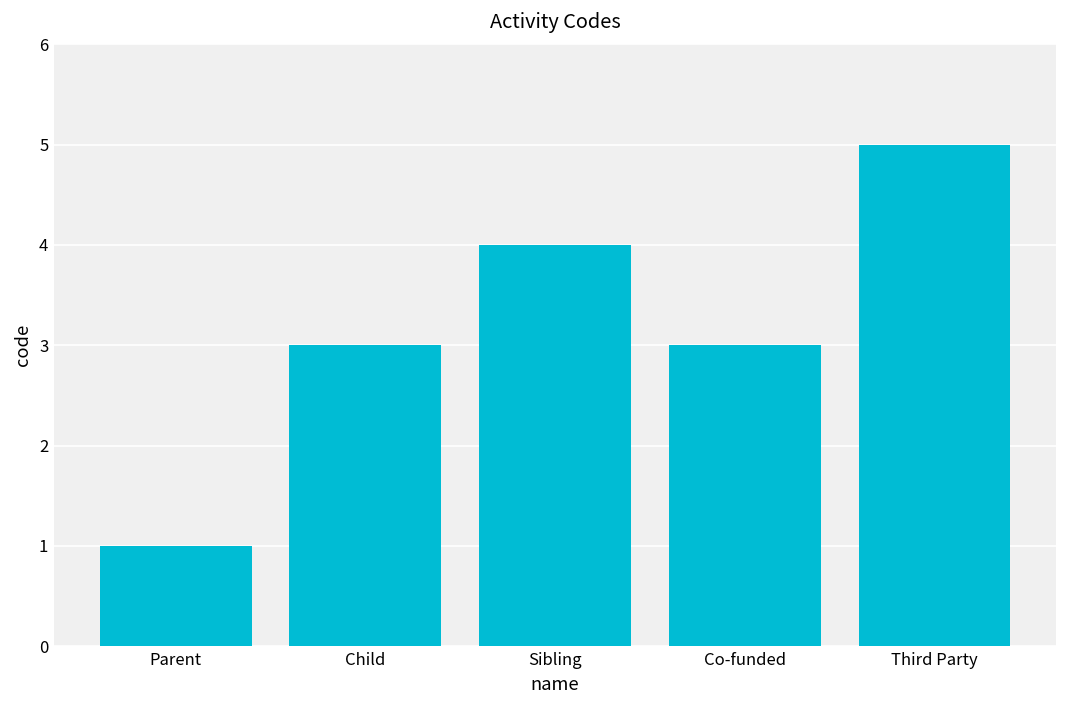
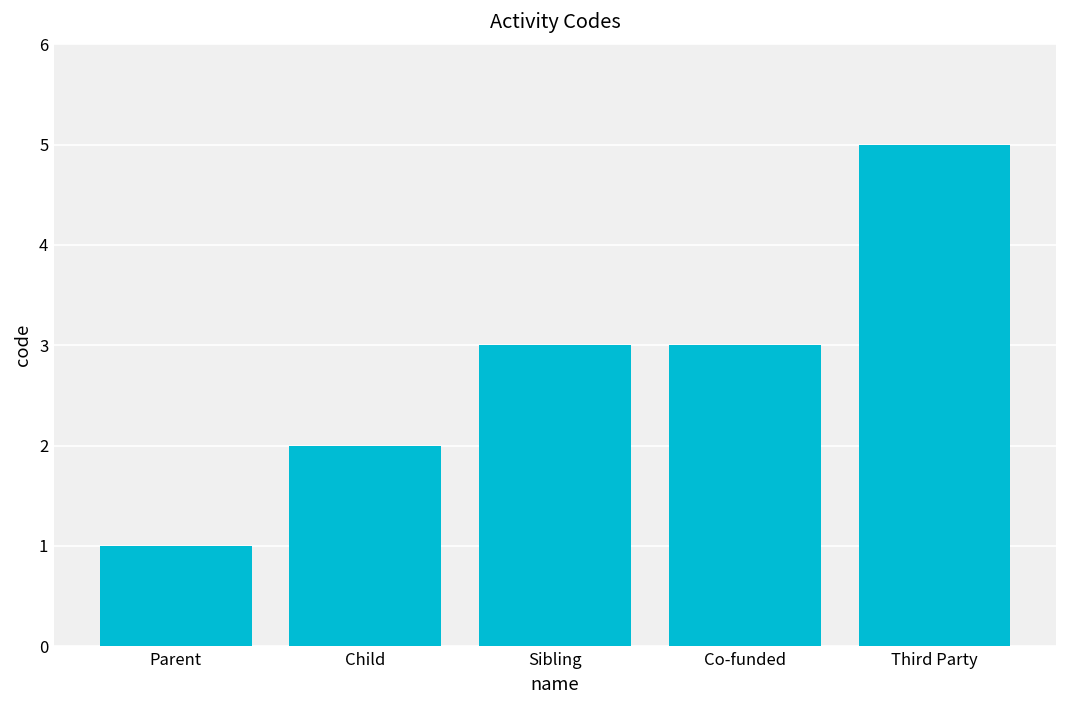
  {
    "Parent": 1,
-   "Child": 3,
-   "Sibling": 4,
+   "Child": 2,
+   "Sibling": 3,
    "Co-funded": 3,
    "Third Party": 5
  }
